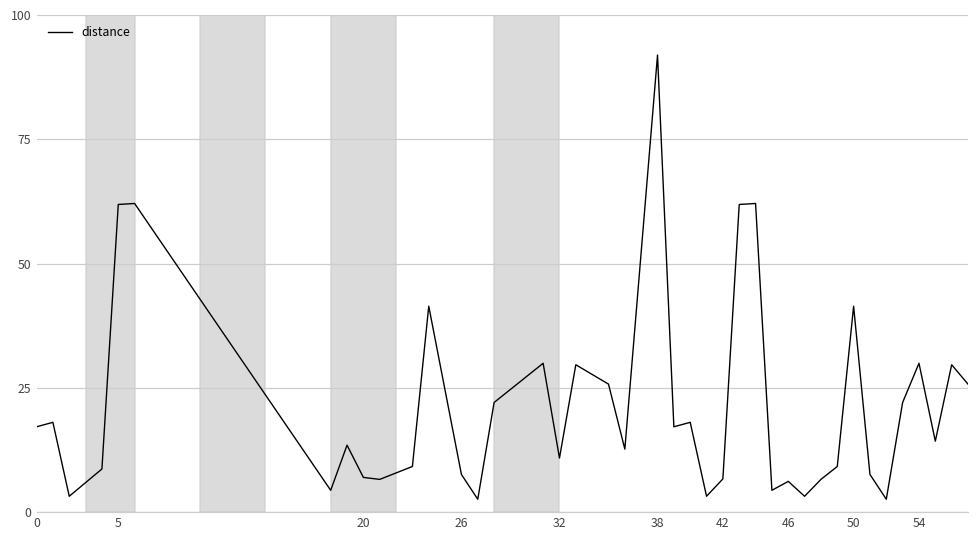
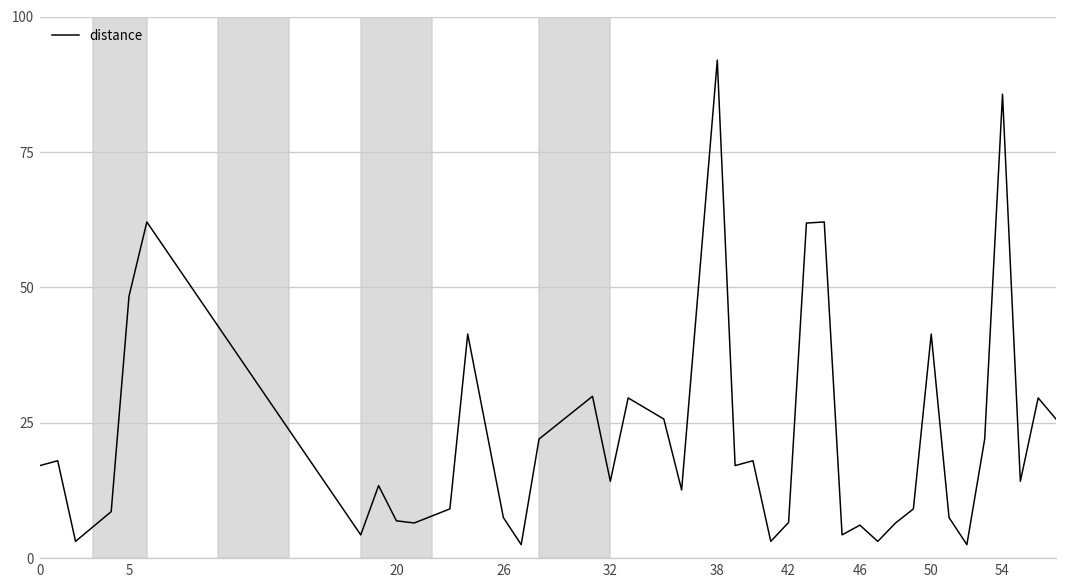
  {
    "0": 17,
-   "5": 62,
+   "5": 48,
    "20": 7,
    "26": 8,
-   "32": 11,
+   "32": 14,
    "38": 92,
    "42": 7,
    "46": 6,
    "50": 41,
-   "54": 30
+   "54": 86
  }
